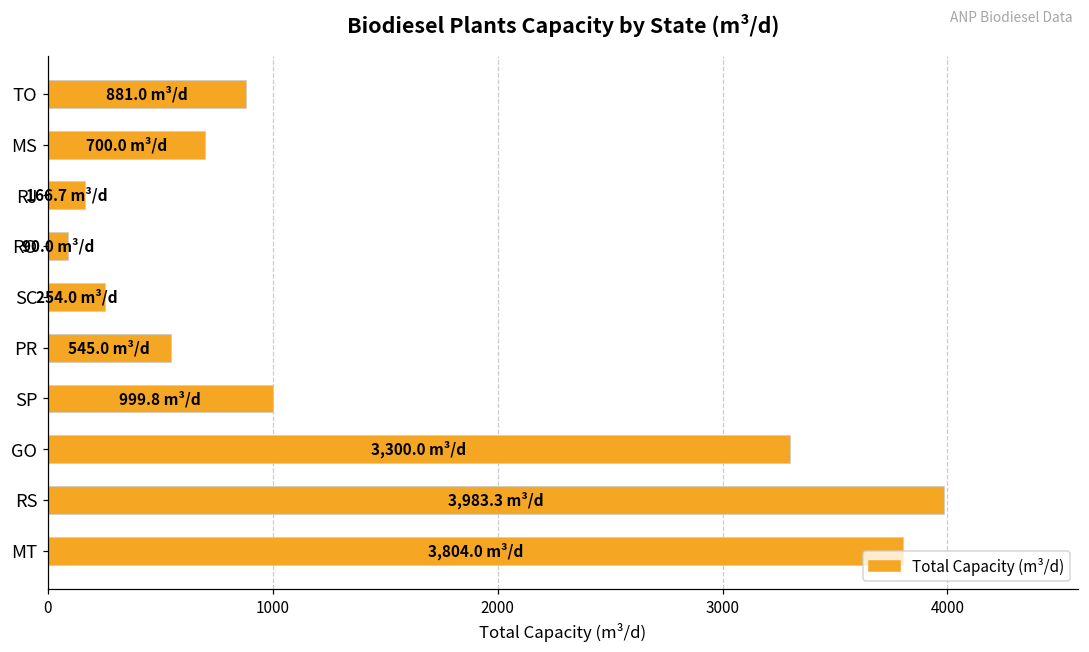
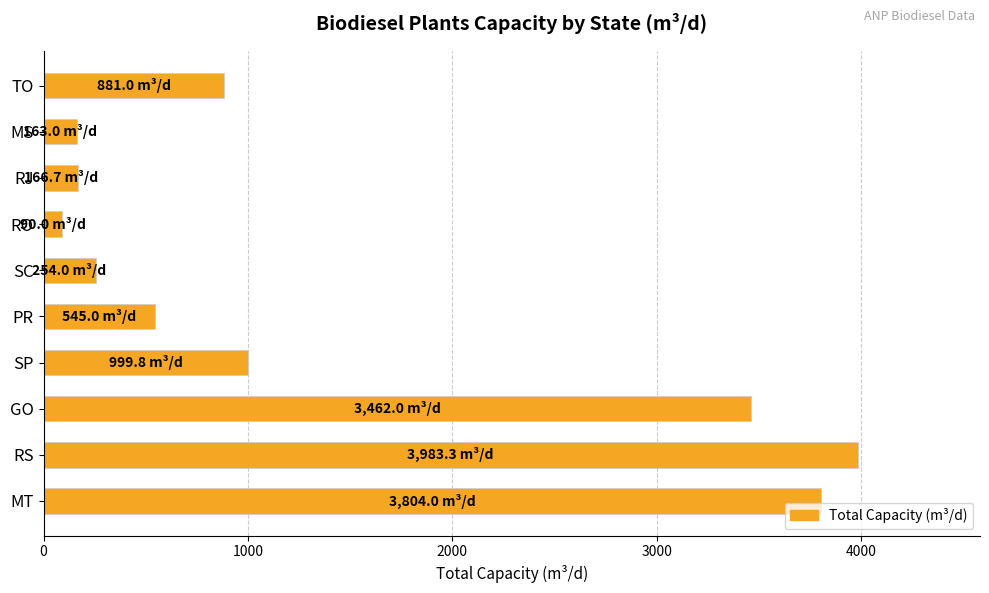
  {
    "TO": "881.0",
-   "MS": "700.0",
+   "MS": "163.0",
    "RJ": "166.7",
    "RO": "90.0",
    "SC": "254.0",
    "PR": "545.0",
    "SP": "999.8",
-   "GO": "3,300.0",
+   "GO": "3,462.0",
    "RS": "3,983.3",
    "MT": "3,804.0"
  }
